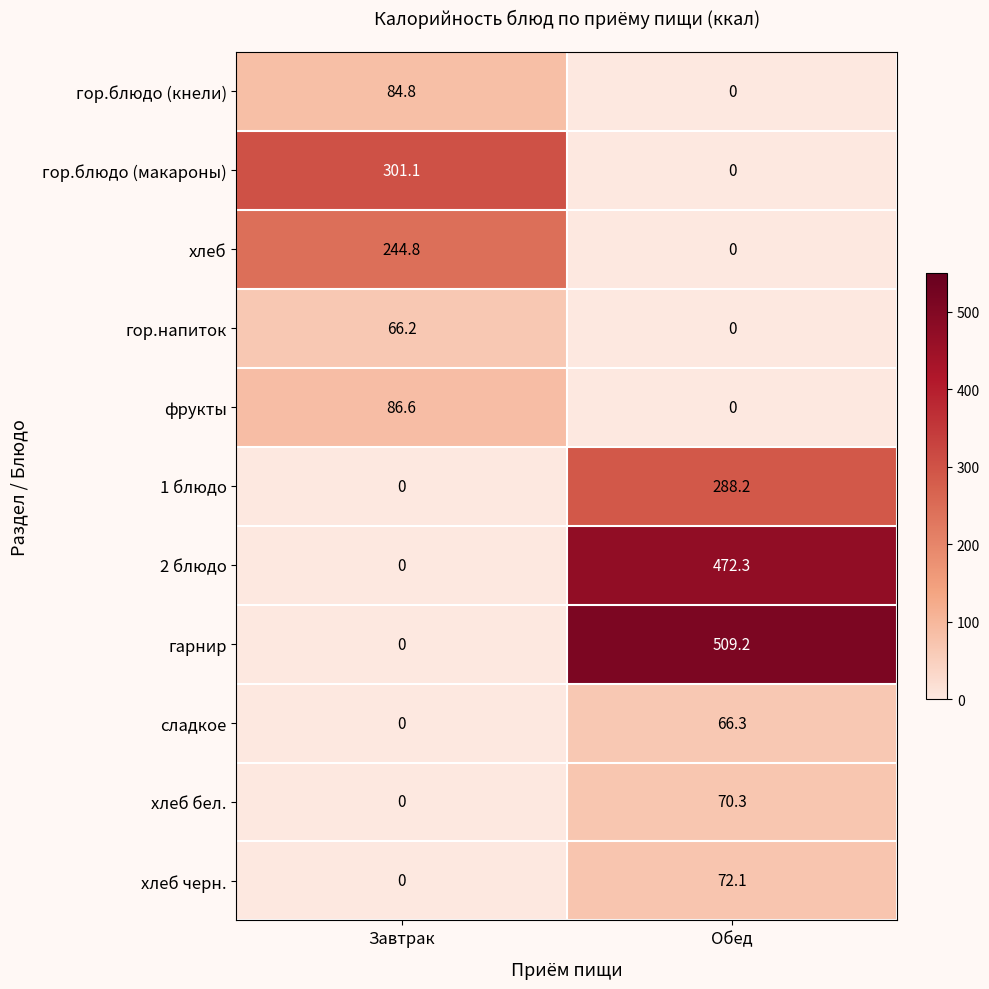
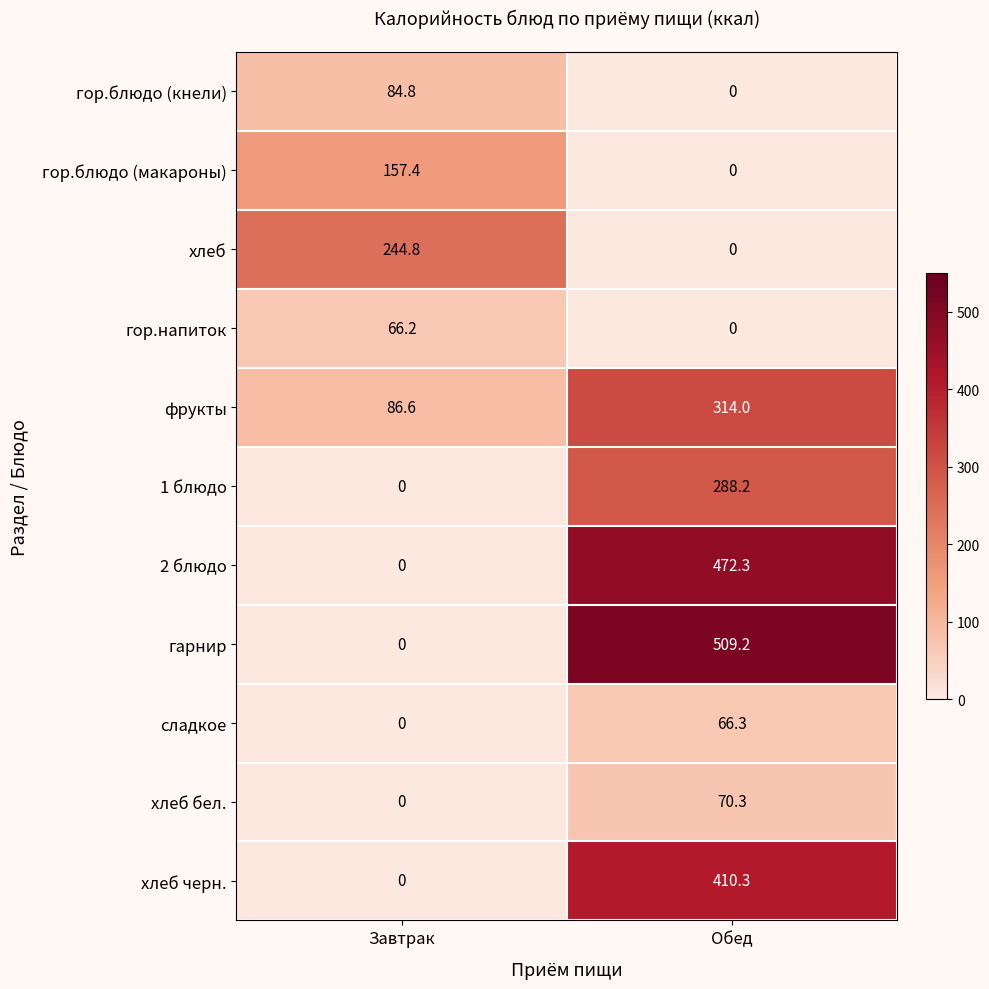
  {
    "гор.блюдо (кнели)": {
      "Завтрак": 84.8,
      "Обед": 0
    },
    "гор.блюдо (макароны)": {
-     "Завтрак": 301.1,
+     "Завтрак": 157.4,
      "Обед": 0
    },
    "хлеб": {
      "Завтрак": 244.8,
      "Обед": 0
    },
    "гор.напиток": {
      "Завтрак": 66.2,
      "Обед": 0
    },
    "фрукты": {
      "Завтрак": 86.6,
-     "Обед": 0
+     "Обед": 314.0
    },
    "1 блюдо": {
      "Завтрак": 0,
      "Обед": 288.2
    },
    "2 блюдо": {
      "Завтрак": 0,
      "Обед": 472.3
    },
    "гарнир": {
      "Завтрак": 0,
      "Обед": 509.2
    },
    "сладкое": {
      "Завтрак": 0,
      "Обед": 66.3
    },
    "хлеб бел.": {
      "Завтрак": 0,
      "Обед": 70.3
    },
    "хлеб черн.": {
      "Завтрак": 0,
-     "Обед": 72.1
+     "Обед": 410.3
    }
  }
